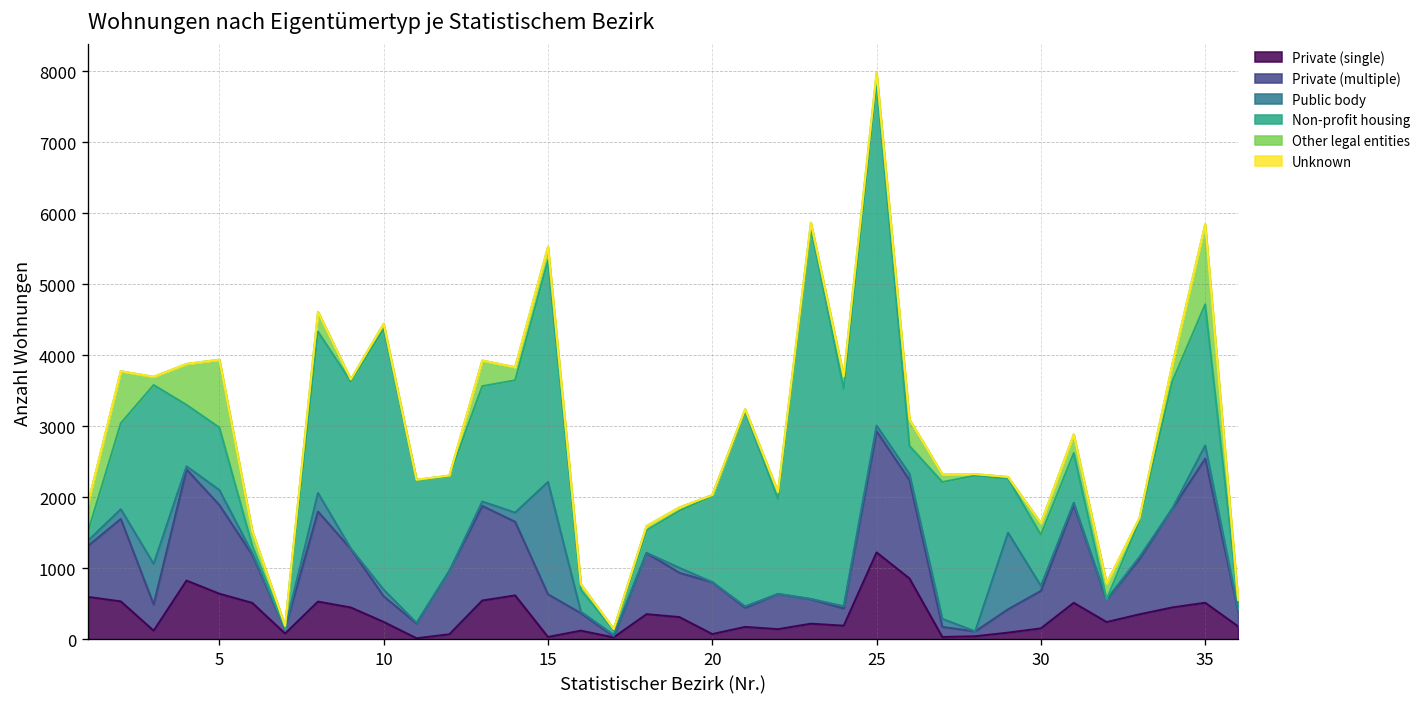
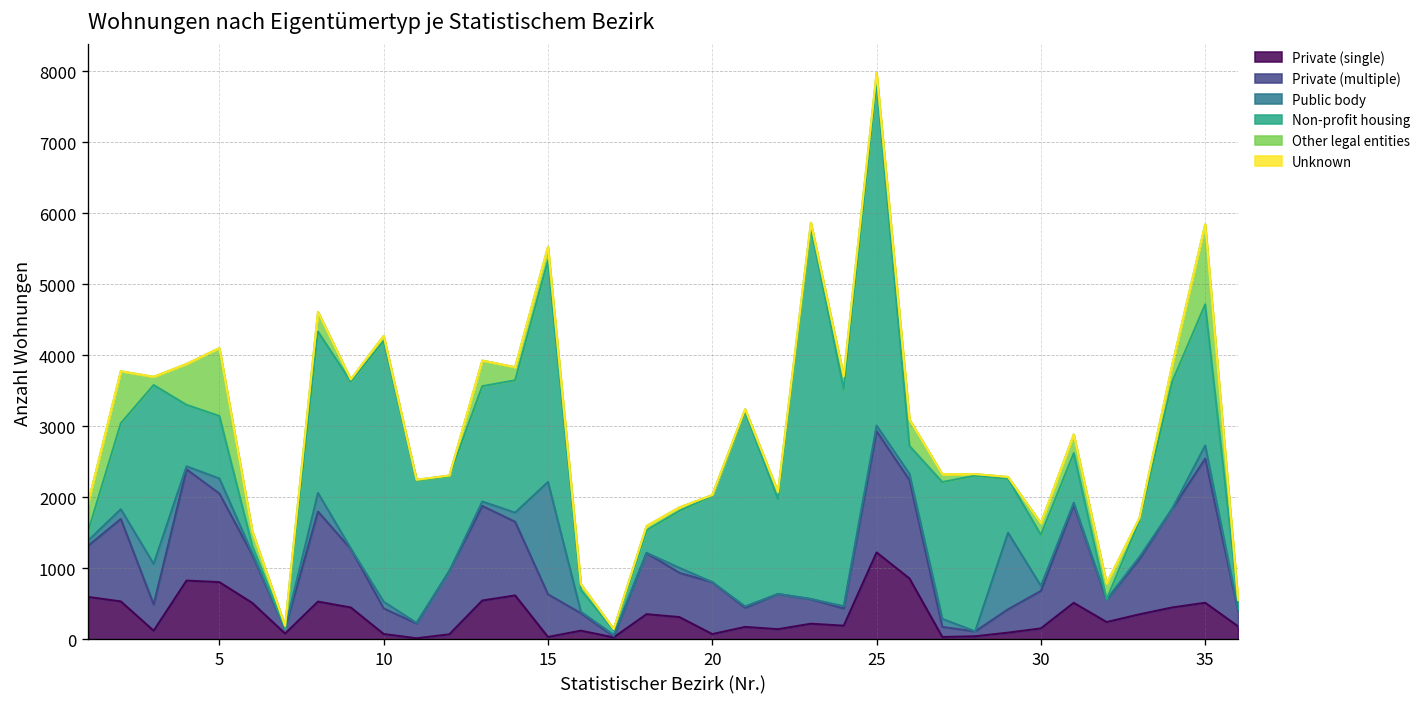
  {
    "Private (single)": {
-     "5": 600,
-     "10": 200,
+     "5": 800,
+     "10": 100,
      "15": 0,
      "20": 100,
      "25": 1200,
      "30": 200,
      "35": 500
    }
  }
